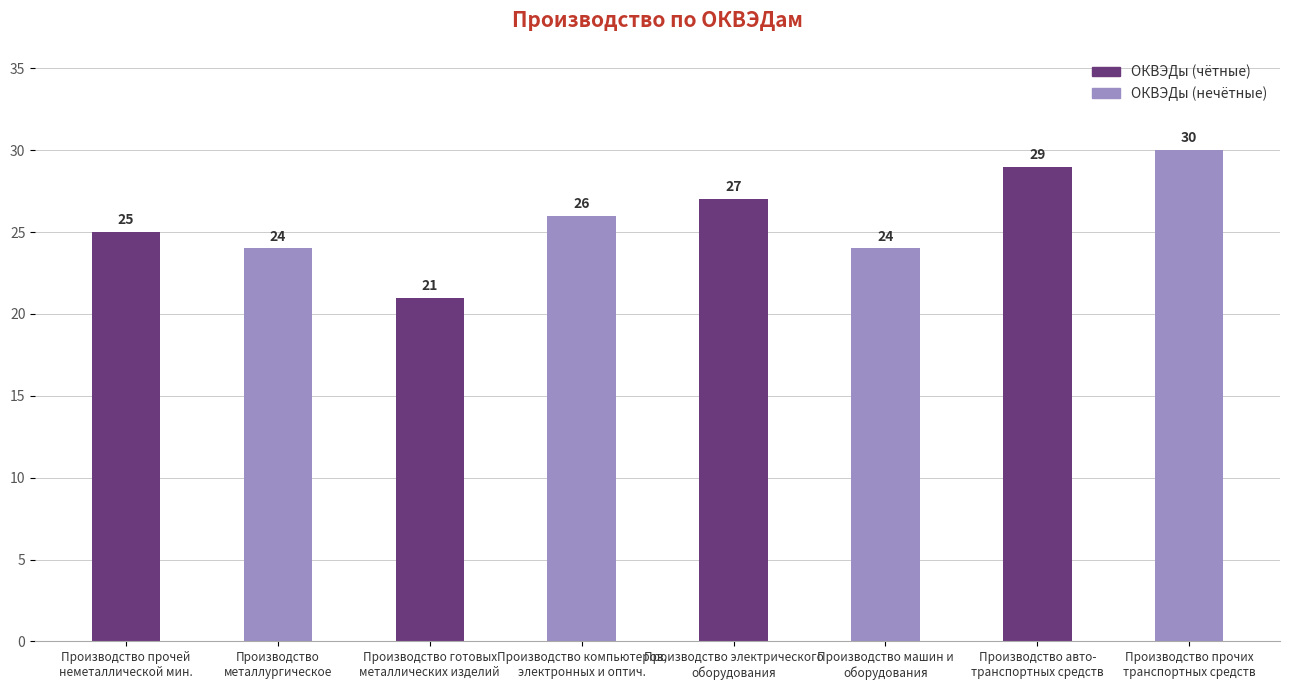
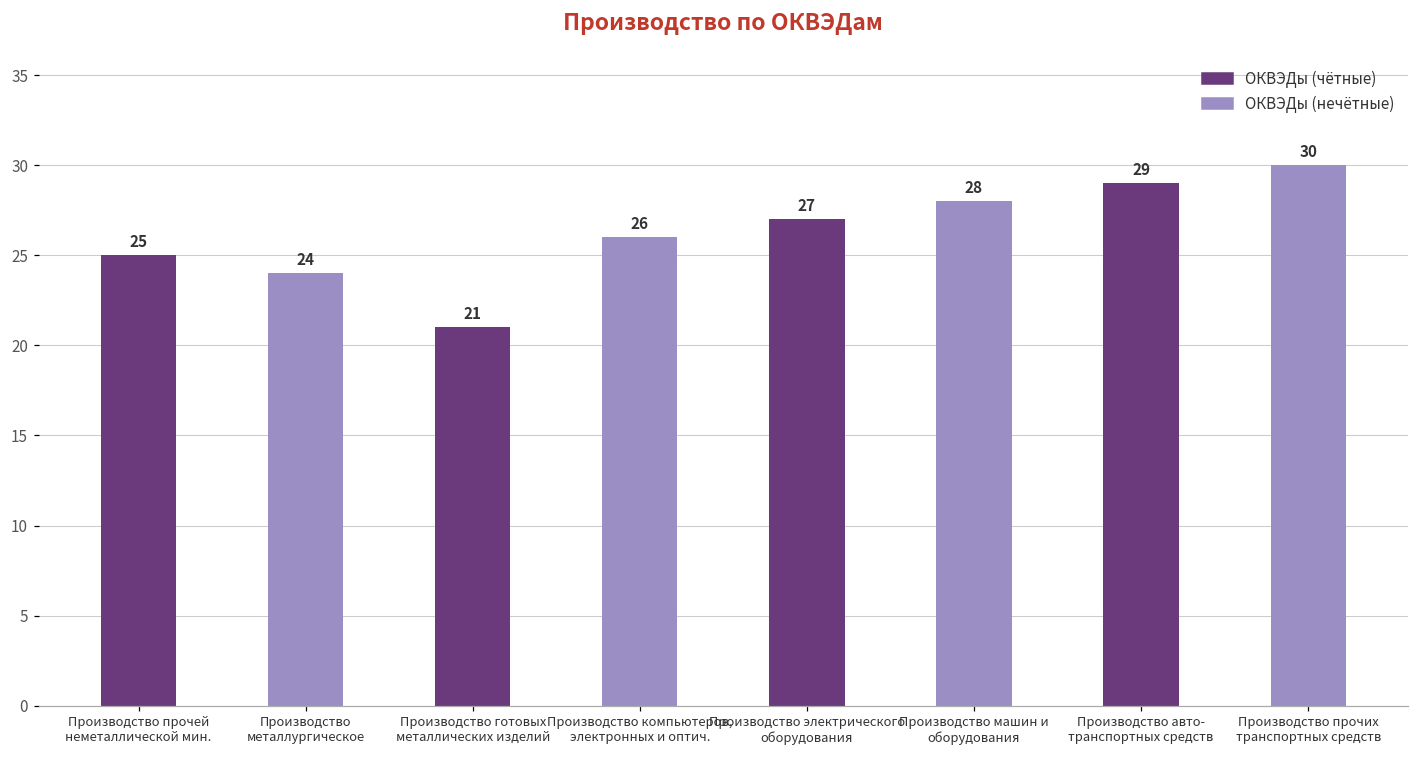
  {
    "Производство прочей неметаллической мин.": 25,
    "Производство металлургическое": 24,
    "Производство готовых металлических изделий": 21,
    "Производство компьютеров, электронных и оптич.": 26,
    "Производство электрического оборудования": 27,
-   "Производство машин и оборудования": 24,
+   "Производство машин и оборудования": 28,
    "Производство авто- транспортных средств": 29,
    "Производство прочих транспортных средств": 30
  }
